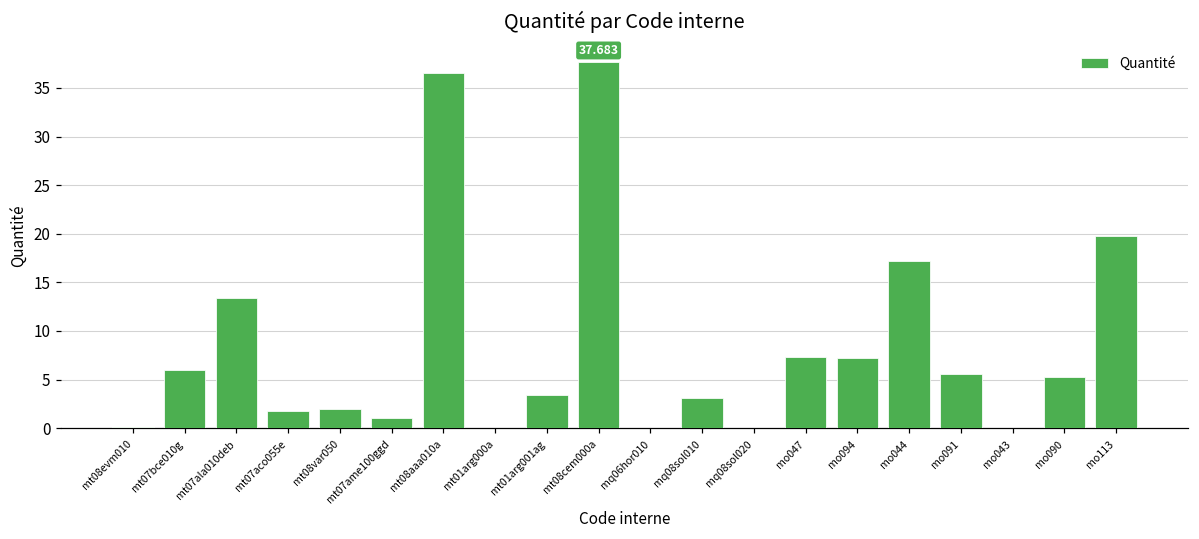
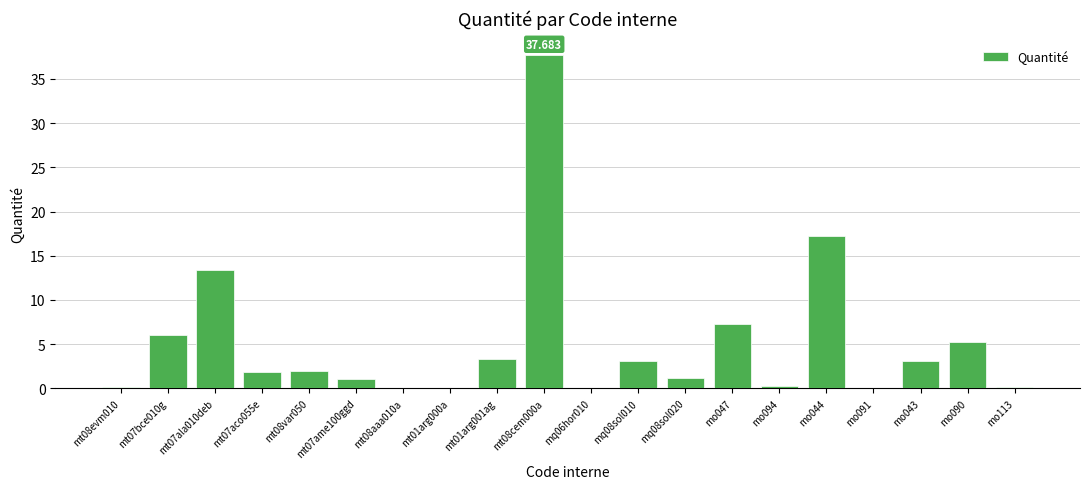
  {
    "mt07bce010g": 6,
    "mt07ala010deb": 13,
    "mt07aco055e": 2,
    "mt08var050": 2,
    "mt07ame100ggd": 1,
-   "mt08aaa010a": 36,
+   "mt08aaa010a": 0,
    "mt01arg001ag": 3,
    "mq08sol010": 3,
-   "mq08sol020": 0,
+   "mq08sol020": 1,
    "mo047": 7,
-   "mo094": 7,
+   "mo094": 0,
    "mo044": 17,
-   "mo091": 6,
-   "mo043": 0,
+   "mo091": 0,
+   "mo043": 3,
    "mo090": 5,
-   "mo113": 20
+   "mo113": 0
  }
